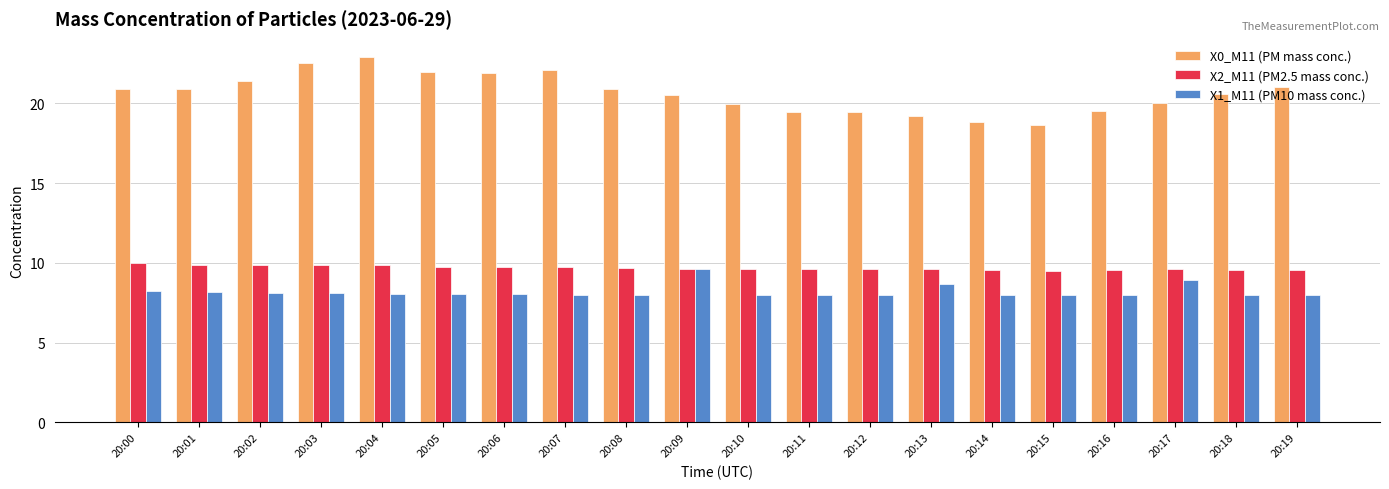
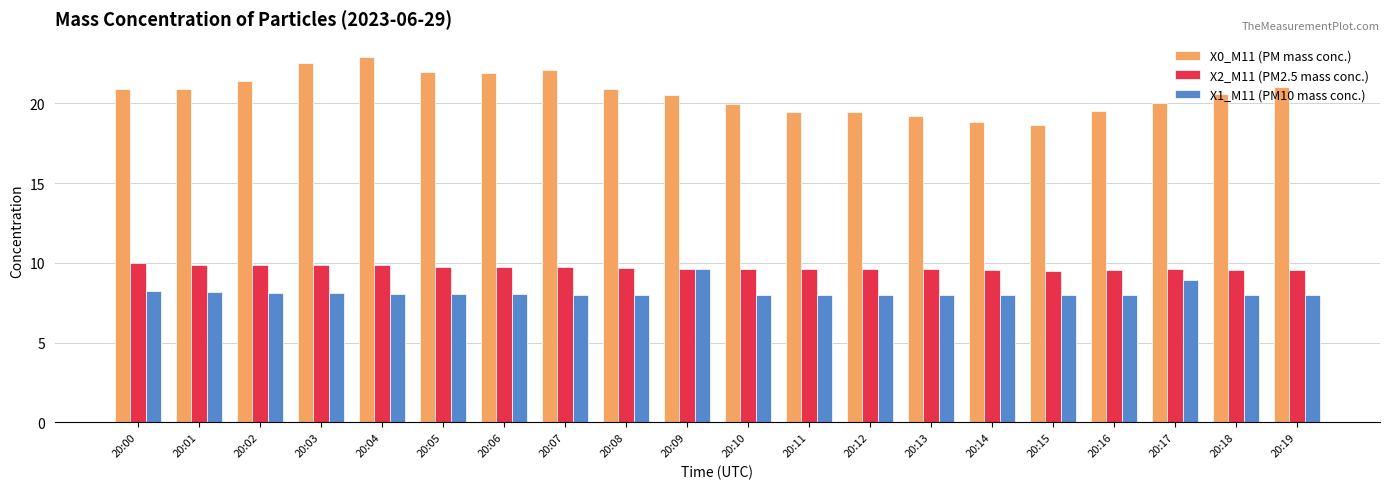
  {
    "X0_M11 (PM mass conc.)": {
      "20:00": 20.9,
      "20:01": 20.9,
      "20:02": 21.4,
      "20:03": 22.5,
      "20:04": 22.9,
      "20:05": 22.0,
      "20:06": 21.9,
      "20:07": 22.1,
      "20:08": 20.9,
      "20:09": 20.6,
      "20:10": 19.9,
      "20:11": 19.5,
      "20:12": 19.5,
      "20:13": 19.2,
      "20:14": 18.8,
      "20:15": 18.6,
      "20:16": 19.5,
      "20:17": 20.1,
      "20:18": 20.6,
      "20:19": 21.1
    },
    "X2_M11 (PM2.5 mass conc.)": {
      "20:00": 10.0,
      "20:01": 9.9,
      "20:02": 9.8,
      "20:03": 9.9,
      "20:04": 9.9,
      "20:05": 9.8,
      "20:06": 9.8,
      "20:07": 9.7,
      "20:08": 9.7,
      "20:09": 9.6,
      "20:10": 9.6,
      "20:11": 9.6,
      "20:12": 9.6,
      "20:13": 9.6,
      "20:14": 9.6,
      "20:15": 9.5,
      "20:16": 9.6,
      "20:17": 9.6,
      "20:18": 9.6,
      "20:19": 9.6
    },
    "X1_M11 (PM10 mass conc.)": {
      "20:00": 8.2,
      "20:01": 8.2,
      "20:02": 8.1,
      "20:03": 8.1,
      "20:04": 8.1,
      "20:05": 8.1,
      "20:06": 8.0,
      "20:07": 8.0,
      "20:08": 8.0,
      "20:09": 9.6,
      "20:10": 8.0,
      "20:11": 8.0,
      "20:12": 8.0,
-     "20:13": 8.7,
+     "20:13": 8.0,
      "20:14": 8.0,
      "20:15": 8.0,
      "20:16": 8.0,
      "20:17": 8.9,
      "20:18": 8.0,
      "20:19": 8.0
    }
  }
